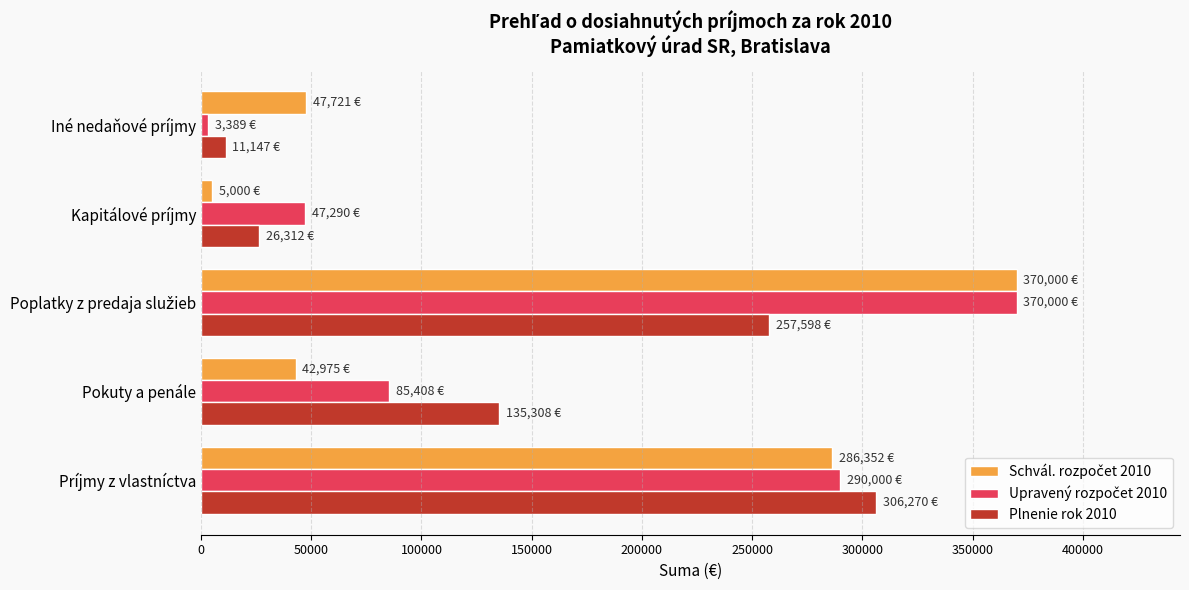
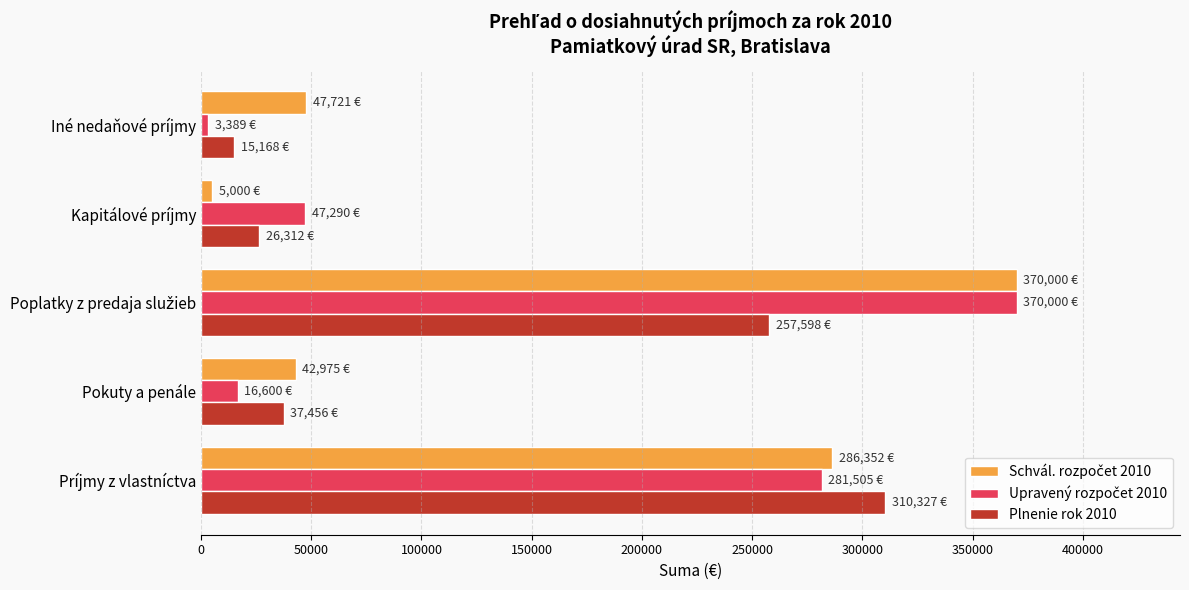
  {
    "Schvál. rozpočet 2010": {
      "Iné nedaňové príjmy": "47,721",
      "Kapitálové príjmy": "5,000",
      "Poplatky z predaja služieb": "370,000",
      "Pokuty a penále": "42,975",
      "Príjmy z vlastníctva": "286,352"
    },
    "Upravený rozpočet 2010": {
      "Iné nedaňové príjmy": "3,389",
      "Kapitálové príjmy": "47,290",
      "Poplatky z predaja služieb": "370,000",
-     "Pokuty a penále": "85,408",
-     "Príjmy z vlastníctva": "290,000"
+     "Pokuty a penále": "16,600",
+     "Príjmy z vlastníctva": "281,505"
    },
    "Plnenie rok 2010": {
-     "Iné nedaňové príjmy": "11,147",
+     "Iné nedaňové príjmy": "15,168",
      "Kapitálové príjmy": "26,312",
      "Poplatky z predaja služieb": "257,598",
-     "Pokuty a penále": "135,308",
-     "Príjmy z vlastníctva": "306,270"
+     "Pokuty a penále": "37,456",
+     "Príjmy z vlastníctva": "310,327"
    }
  }
